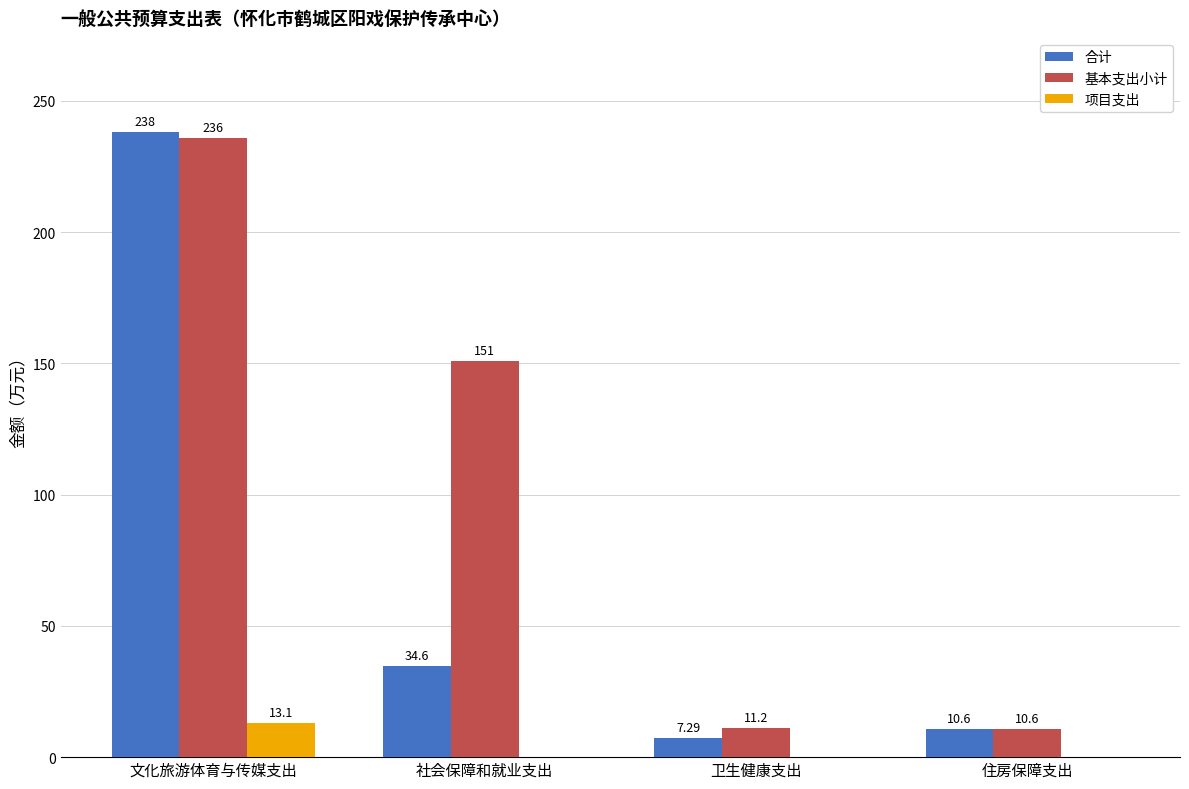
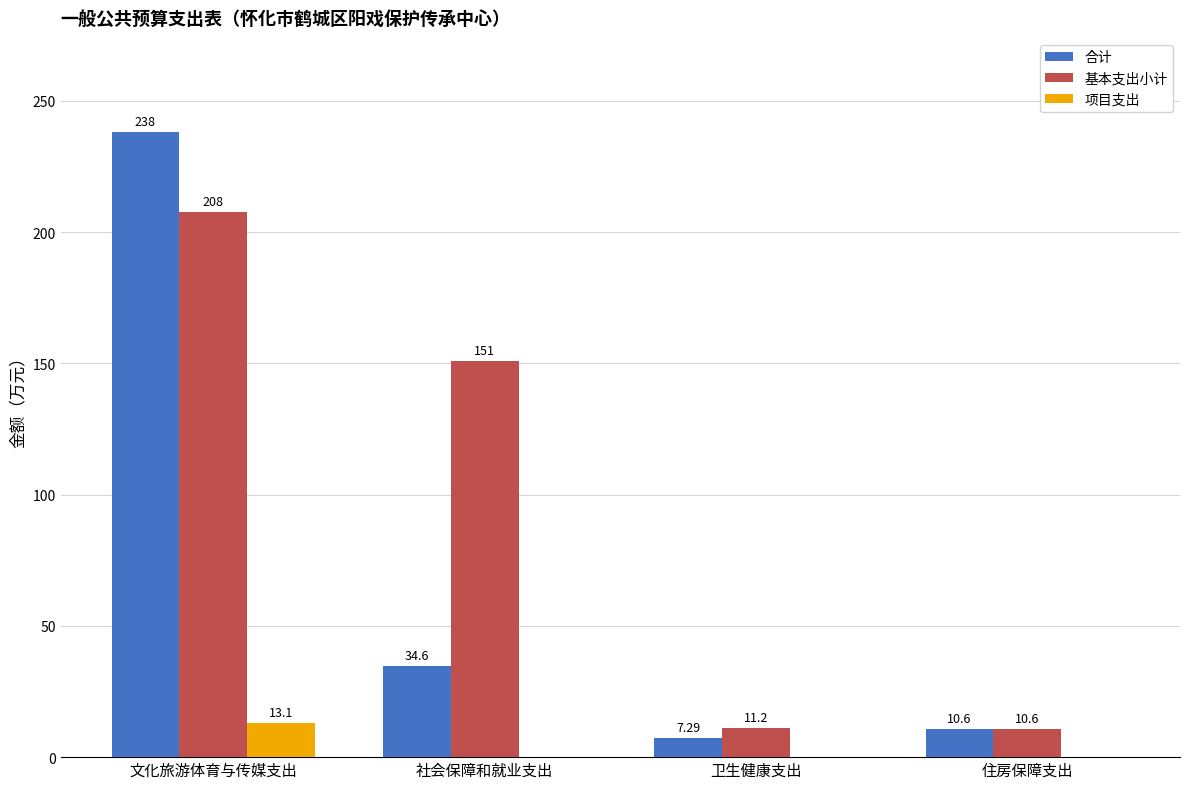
  {
    "合计": {
      "文化旅游体育与传媒支出": 238,
      "社会保障和就业支出": 34.6,
      "卫生健康支出": 7.29,
      "住房保障支出": 10.6
    },
    "基本支出小计": {
-     "文化旅游体育与传媒支出": 236,
+     "文化旅游体育与传媒支出": 208,
      "社会保障和就业支出": 151,
      "卫生健康支出": 11.2,
      "住房保障支出": 10.6
    },
    "项目支出": {
      "文化旅游体育与传媒支出": 13.1
    }
  }
